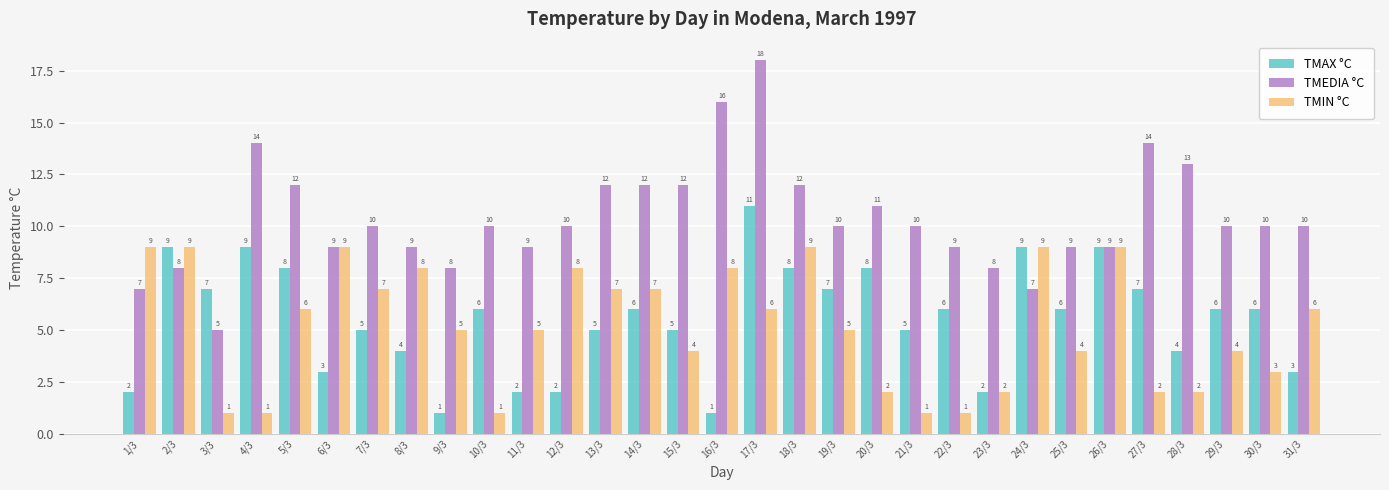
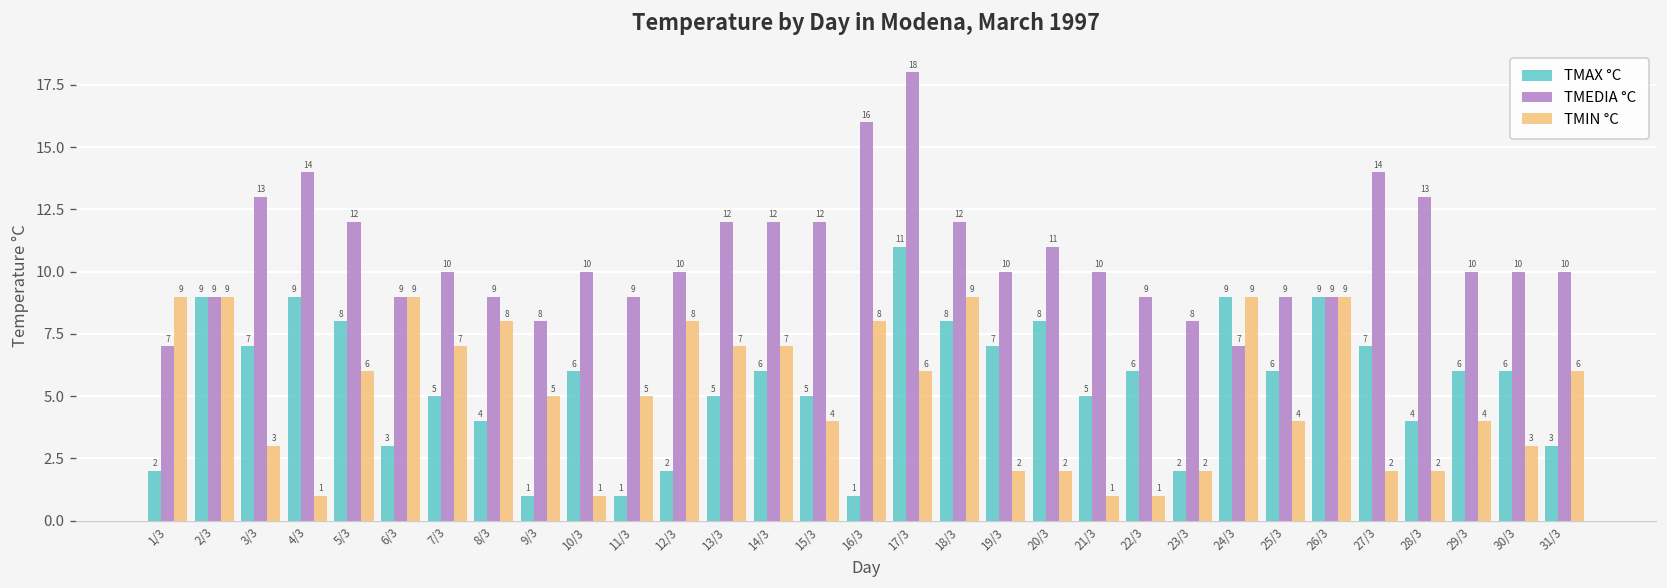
  {
    "TMAX °C": {
      "1/3": 2,
      "2/3": 9,
      "3/3": 7,
      "4/3": 9,
      "5/3": 8,
      "6/3": 3,
      "7/3": 5,
      "8/3": 4,
      "9/3": 1,
      "10/3": 6,
-     "11/3": 2,
+     "11/3": 1,
      "12/3": 2,
      "13/3": 5,
      "14/3": 6,
      "15/3": 5,
      "16/3": 1,
      "17/3": 11,
      "18/3": 8,
      "19/3": 7,
      "20/3": 8,
      "21/3": 5,
      "22/3": 6,
      "23/3": 2,
      "24/3": 9,
      "25/3": 6,
      "26/3": 9,
      "27/3": 7,
      "28/3": 4,
      "29/3": 6,
      "30/3": 6,
      "31/3": 3
    },
    "TMEDIA °C": {
      "1/3": 7,
-     "2/3": 8,
-     "3/3": 5,
+     "2/3": 9,
+     "3/3": 13,
      "4/3": 14,
      "5/3": 12,
      "6/3": 9,
      "7/3": 10,
      "8/3": 9,
      "9/3": 8,
      "10/3": 10,
      "11/3": 9,
      "12/3": 10,
      "13/3": 12,
      "14/3": 12,
      "15/3": 12,
      "16/3": 16,
      "17/3": 18,
      "18/3": 12,
      "19/3": 10,
      "20/3": 11,
      "21/3": 10,
      "22/3": 9,
      "23/3": 8,
      "24/3": 7,
      "25/3": 9,
      "26/3": 9,
      "27/3": 14,
      "28/3": 13,
      "29/3": 10,
      "30/3": 10,
      "31/3": 10
    },
    "TMIN °C": {
      "1/3": 9,
      "2/3": 9,
-     "3/3": 1,
+     "3/3": 3,
      "4/3": 1,
      "5/3": 6,
      "6/3": 9,
      "7/3": 7,
      "8/3": 8,
      "9/3": 5,
      "10/3": 1,
      "11/3": 5,
      "12/3": 8,
      "13/3": 7,
      "14/3": 7,
      "15/3": 4,
      "16/3": 8,
      "17/3": 6,
      "18/3": 9,
-     "19/3": 5,
+     "19/3": 2,
      "20/3": 2,
      "21/3": 1,
      "22/3": 1,
      "23/3": 2,
      "24/3": 9,
      "25/3": 4,
      "26/3": 9,
      "27/3": 2,
      "28/3": 2,
      "29/3": 4,
      "30/3": 3,
      "31/3": 6
    }
  }
